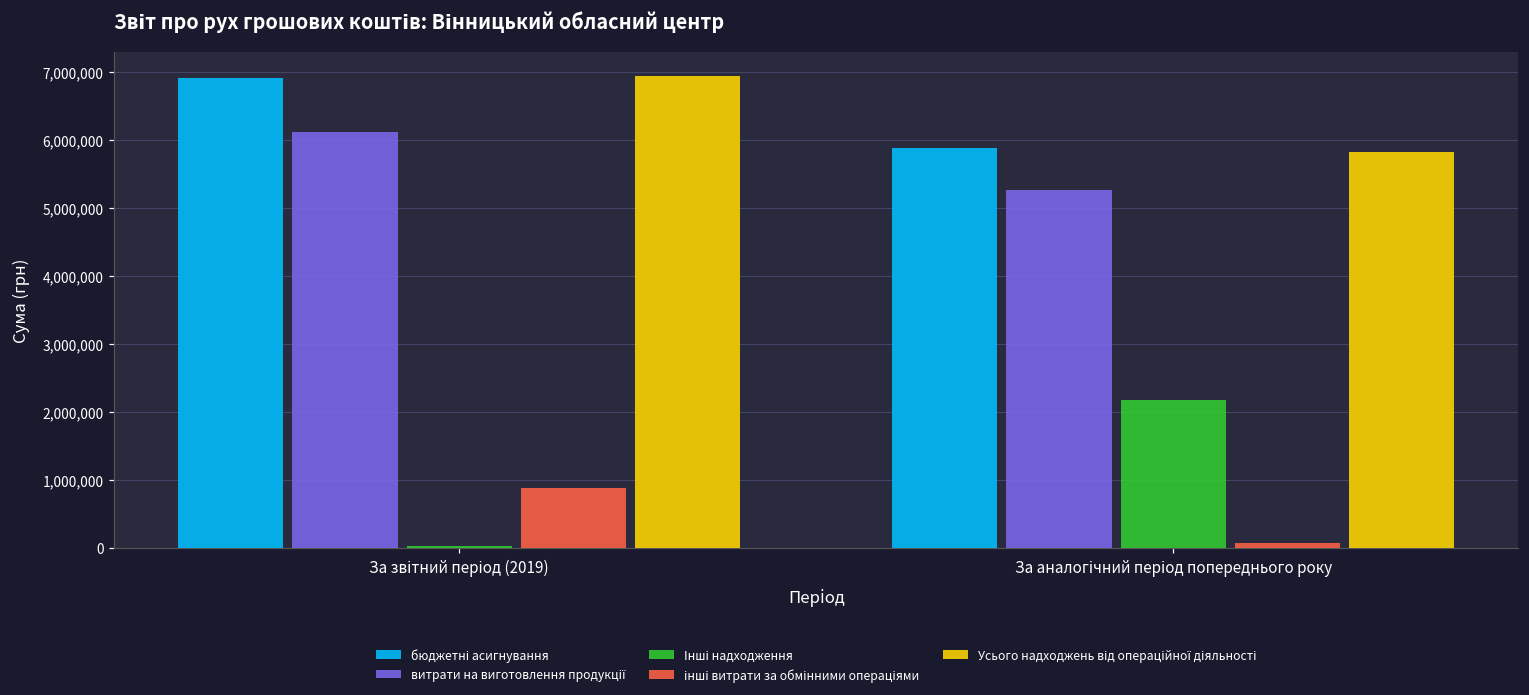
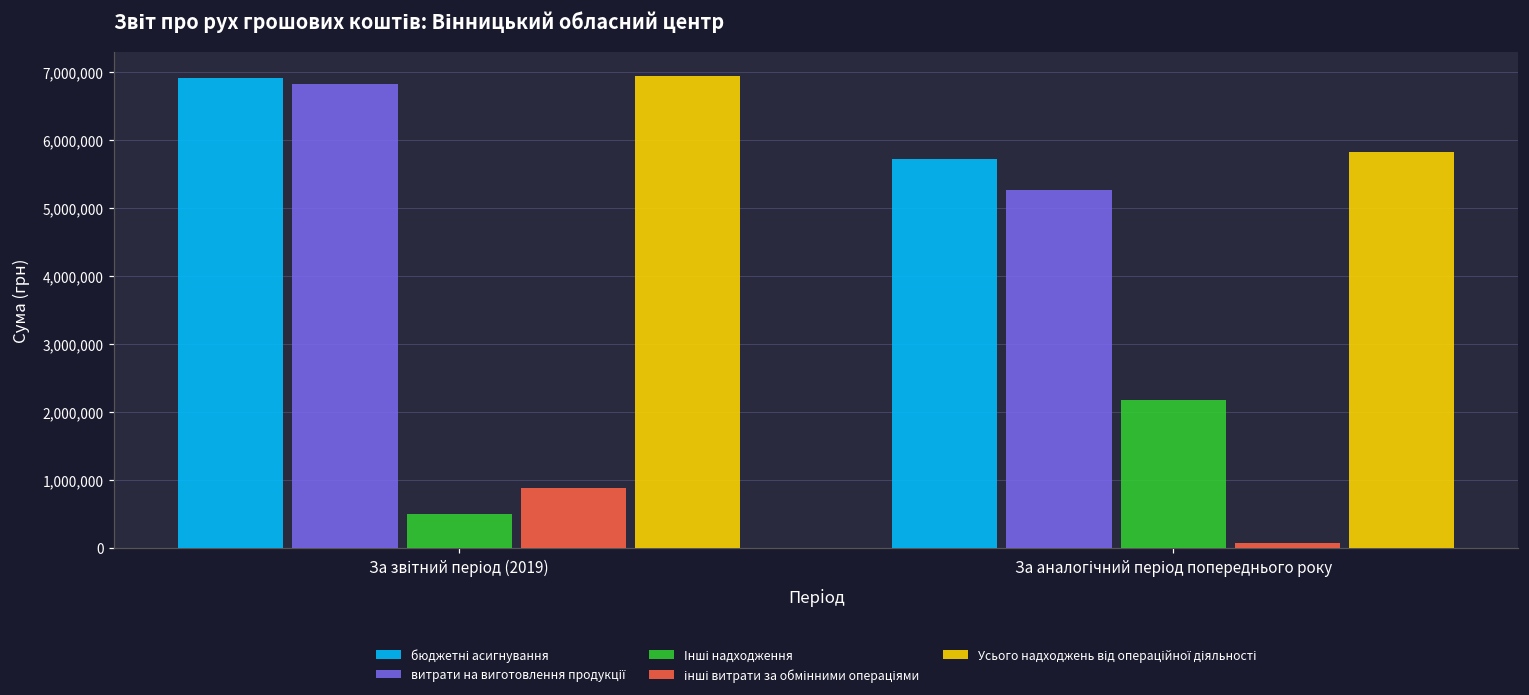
  {
    "бюджетні асигнування": {
      "За звітний період (2019)": "6,900,000",
-     "За аналогічний період попереднього року": "5,900,000"
+     "За аналогічний період попереднього року": "5,700,000"
    },
    "витрати на виготовлення продукції": {
-     "За звітний період (2019)": "6,100,000",
+     "За звітний період (2019)": "6,800,000",
      "За аналогічний період попереднього року": "5,300,000"
    },
    "Інші надходження": {
-     "За звітний період (2019)": "0",
+     "За звітний період (2019)": "500,000",
      "За аналогічний період попереднього року": "2,200,000"
    },
    "інші витрати за обмінними операціями": {
      "За звітний період (2019)": "900,000",
      "За аналогічний період попереднього року": "100,000"
    },
    "Усього надходжень від операційної діяльності": {
      "За звітний період (2019)": "6,900,000",
      "За аналогічний період попереднього року": "5,800,000"
    }
  }
